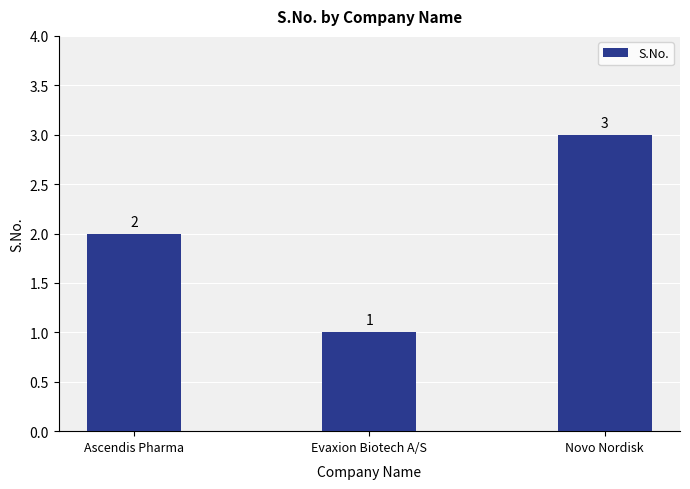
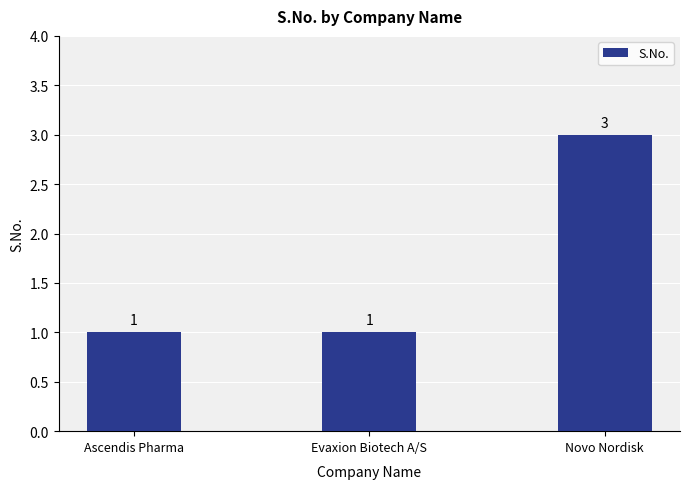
  {
-   "Ascendis Pharma": 2,
+   "Ascendis Pharma": 1,
    "Evaxion Biotech A/S": 1,
    "Novo Nordisk": 3
  }
